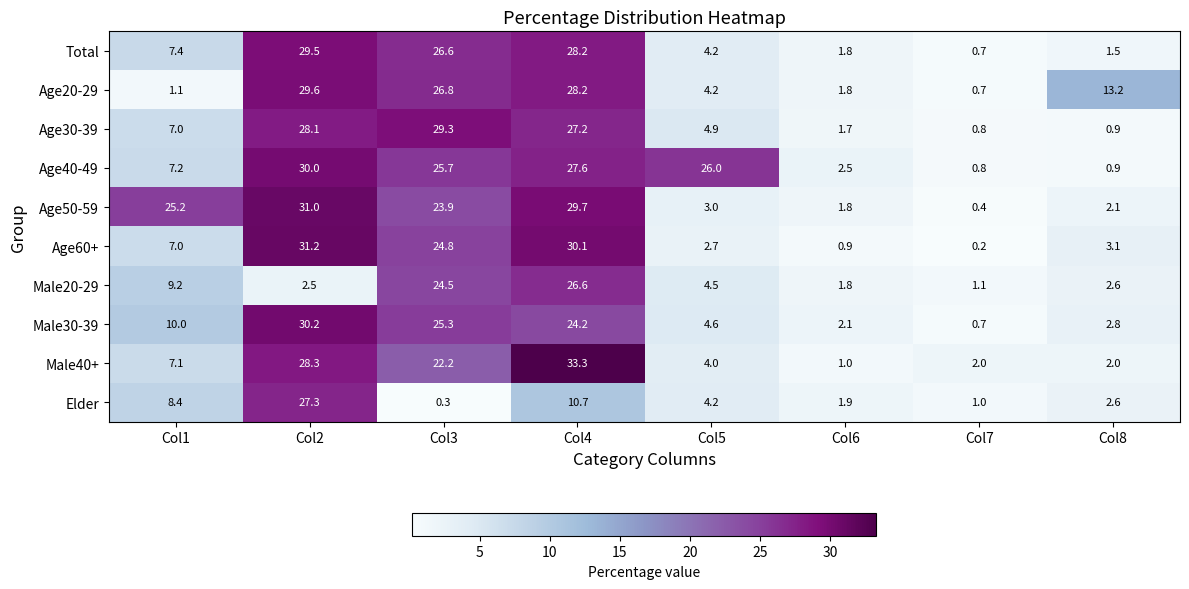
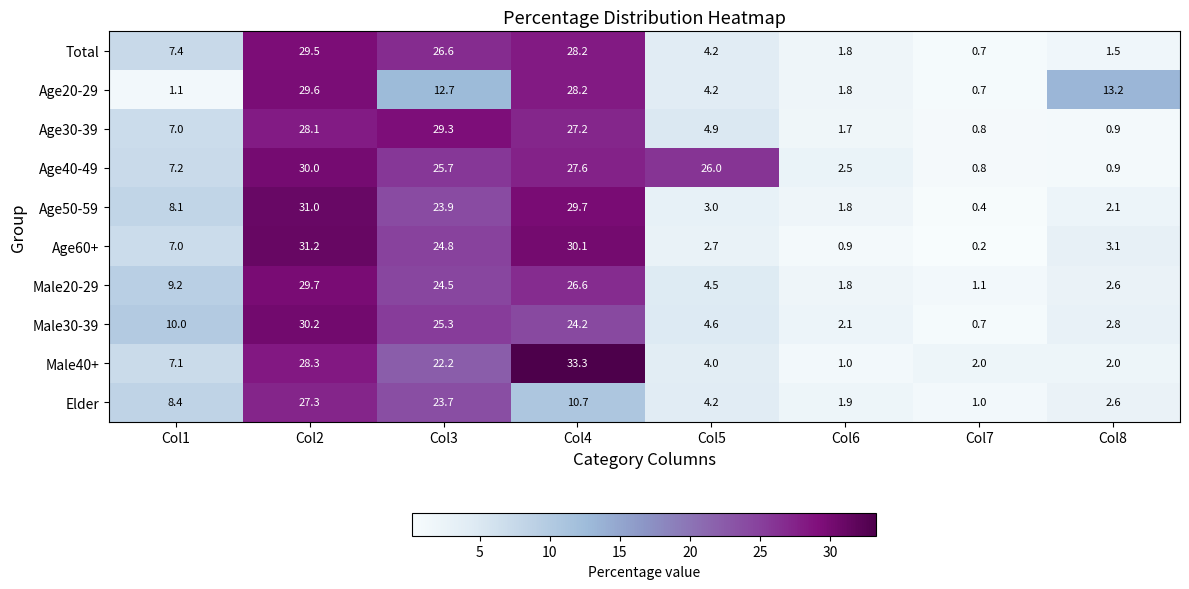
  {
    "Total": {
      "Col1": 7.4,
      "Col2": 29.5,
      "Col3": 26.6,
      "Col4": 28.2,
      "Col5": 4.2,
      "Col6": 1.8,
      "Col7": 0.7,
      "Col8": 1.5
    },
    "Age20-29": {
      "Col1": 1.1,
      "Col2": 29.6,
-     "Col3": 26.8,
+     "Col3": 12.7,
      "Col4": 28.2,
      "Col5": 4.2,
      "Col6": 1.8,
      "Col7": 0.7,
      "Col8": 13.2
    },
    "Age30-39": {
      "Col1": 7.0,
      "Col2": 28.1,
      "Col3": 29.3,
      "Col4": 27.2,
      "Col5": 4.9,
      "Col6": 1.7,
      "Col7": 0.8,
      "Col8": 0.9
    },
    "Age40-49": {
      "Col1": 7.2,
      "Col2": 30.0,
      "Col3": 25.7,
      "Col4": 27.6,
      "Col5": 26.0,
      "Col6": 2.5,
      "Col7": 0.8,
      "Col8": 0.9
    },
    "Age50-59": {
-     "Col1": 25.2,
+     "Col1": 8.1,
      "Col2": 31.0,
      "Col3": 23.9,
      "Col4": 29.7,
      "Col5": 3.0,
      "Col6": 1.8,
      "Col7": 0.4,
      "Col8": 2.1
    },
    "Age60+": {
      "Col1": 7.0,
      "Col2": 31.2,
      "Col3": 24.8,
      "Col4": 30.1,
      "Col5": 2.7,
      "Col6": 0.9,
      "Col7": 0.2,
      "Col8": 3.1
    },
    "Male20-29": {
      "Col1": 9.2,
-     "Col2": 2.5,
+     "Col2": 29.7,
      "Col3": 24.5,
      "Col4": 26.6,
      "Col5": 4.5,
      "Col6": 1.8,
      "Col7": 1.1,
      "Col8": 2.6
    },
    "Male30-39": {
      "Col1": 10.0,
      "Col2": 30.2,
      "Col3": 25.3,
      "Col4": 24.2,
      "Col5": 4.6,
      "Col6": 2.1,
      "Col7": 0.7,
      "Col8": 2.8
    },
    "Male40+": {
      "Col1": 7.1,
      "Col2": 28.3,
      "Col3": 22.2,
      "Col4": 33.3,
      "Col5": 4.0,
      "Col6": 1.0,
      "Col7": 2.0,
      "Col8": 2.0
    },
    "Elder": {
      "Col1": 8.4,
      "Col2": 27.3,
-     "Col3": 0.3,
+     "Col3": 23.7,
      "Col4": 10.7,
      "Col5": 4.2,
      "Col6": 1.9,
      "Col7": 1.0,
      "Col8": 2.6
    }
  }
